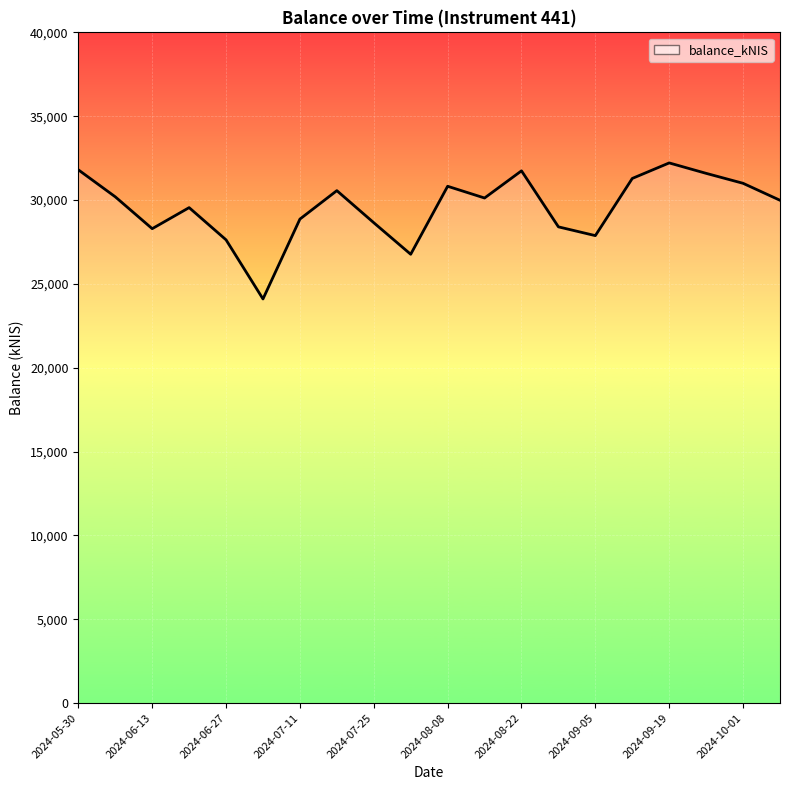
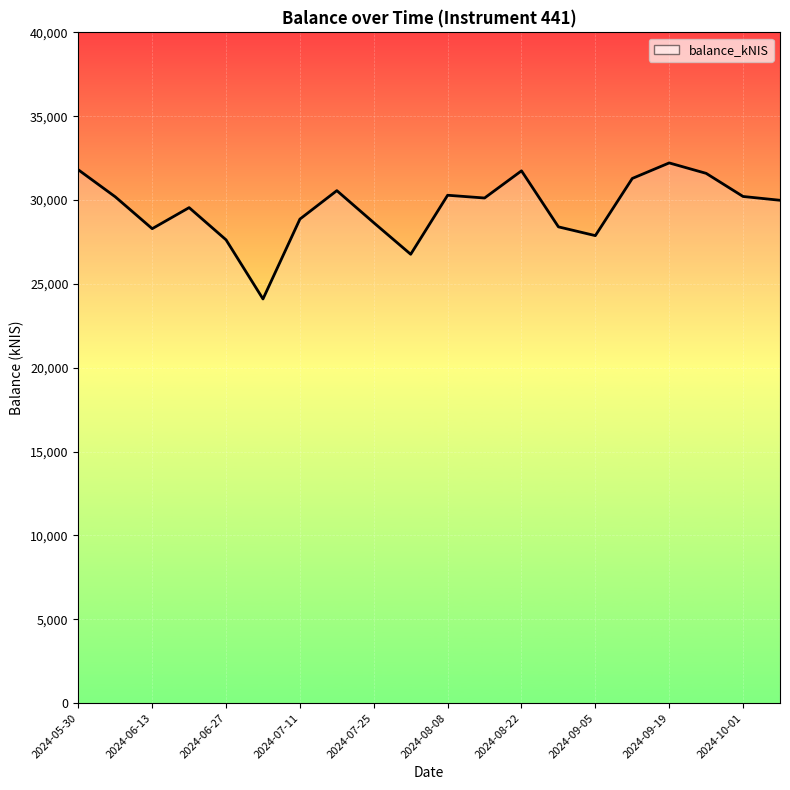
  {
    "2024-05-30": "31,800",
    "2024-06-13": "28,300",
    "2024-06-27": "27,600",
    "2024-07-11": "28,900",
    "2024-07-25": "28,600",
-   "2024-08-08": "30,800",
+   "2024-08-08": "30,300",
    "2024-08-22": "31,700",
    "2024-09-05": "27,900",
    "2024-09-19": "32,200",
-   "2024-10-01": "31,000"
+   "2024-10-01": "30,200"
  }
